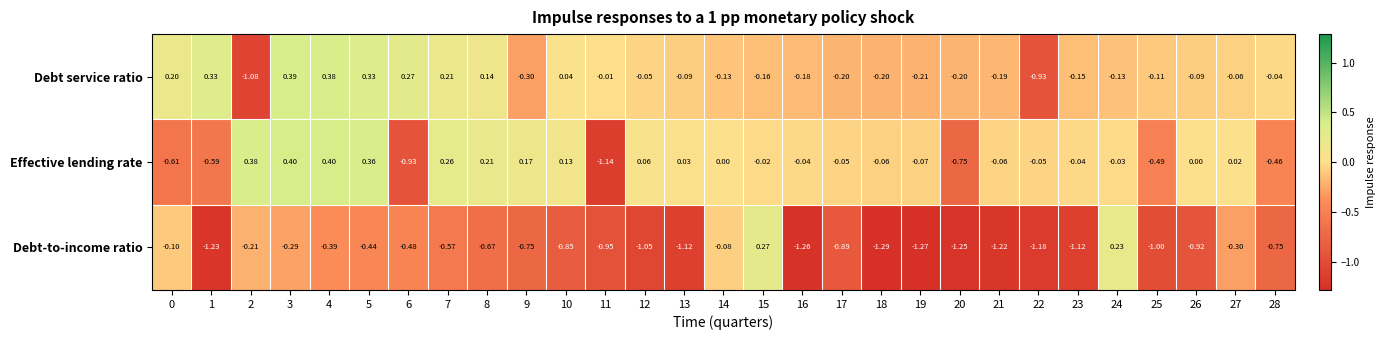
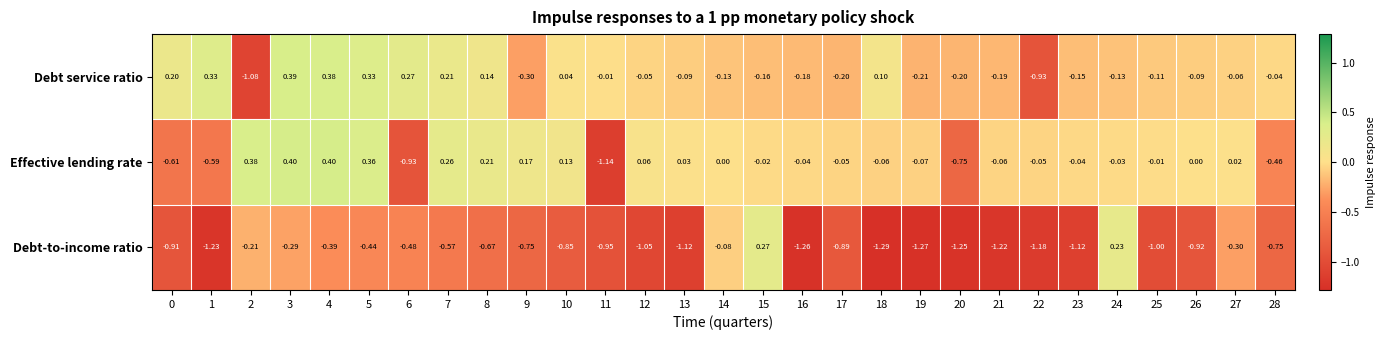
  {
    "Debt service ratio": {
      "0": 0.20,
      "1": 0.33,
      "2": -1.08,
      "3": 0.39,
      "4": 0.38,
      "5": 0.33,
      "6": 0.27,
      "7": 0.21,
      "8": 0.14,
      "9": -0.30,
      "10": 0.04,
      "11": -0.01,
      "12": -0.05,
      "13": -0.09,
      "14": -0.13,
      "15": -0.16,
      "16": -0.18,
      "17": -0.20,
-     "18": -0.20,
+     "18": 0.10,
      "19": -0.21,
      "20": -0.20,
      "21": -0.19,
      "22": -0.93,
      "23": -0.15,
      "24": -0.13,
      "25": -0.11,
      "26": -0.09,
      "27": -0.06,
      "28": -0.04
    },
    "Effective lending rate": {
      "0": -0.61,
      "1": -0.59,
      "2": 0.38,
      "3": 0.40,
      "4": 0.40,
      "5": 0.36,
      "6": -0.93,
      "7": 0.26,
      "8": 0.21,
      "9": 0.17,
      "10": 0.13,
      "11": -1.14,
      "12": 0.06,
      "13": 0.03,
      "14": 0.00,
      "15": -0.02,
      "16": -0.04,
      "17": -0.05,
      "18": -0.06,
      "19": -0.07,
      "20": -0.75,
      "21": -0.06,
      "22": -0.05,
      "23": -0.04,
      "24": -0.03,
-     "25": -0.49,
+     "25": -0.01,
      "26": 0.00,
      "27": 0.02,
      "28": -0.46
    },
    "Debt-to-income ratio": {
-     "0": -0.10,
+     "0": -0.91,
      "1": -1.23,
      "2": -0.21,
      "3": -0.29,
      "4": -0.39,
      "5": -0.44,
      "6": -0.48,
      "7": -0.57,
      "8": -0.67,
      "9": -0.75,
      "10": -0.85,
      "11": -0.95,
      "12": -1.05,
      "13": -1.12,
      "14": -0.08,
      "15": 0.27,
      "16": -1.26,
      "17": -0.89,
      "18": -1.29,
      "19": -1.27,
      "20": -1.25,
      "21": -1.22,
      "22": -1.18,
      "23": -1.12,
      "24": 0.23,
      "25": -1.00,
      "26": -0.92,
      "27": -0.30,
      "28": -0.75
    }
  }
